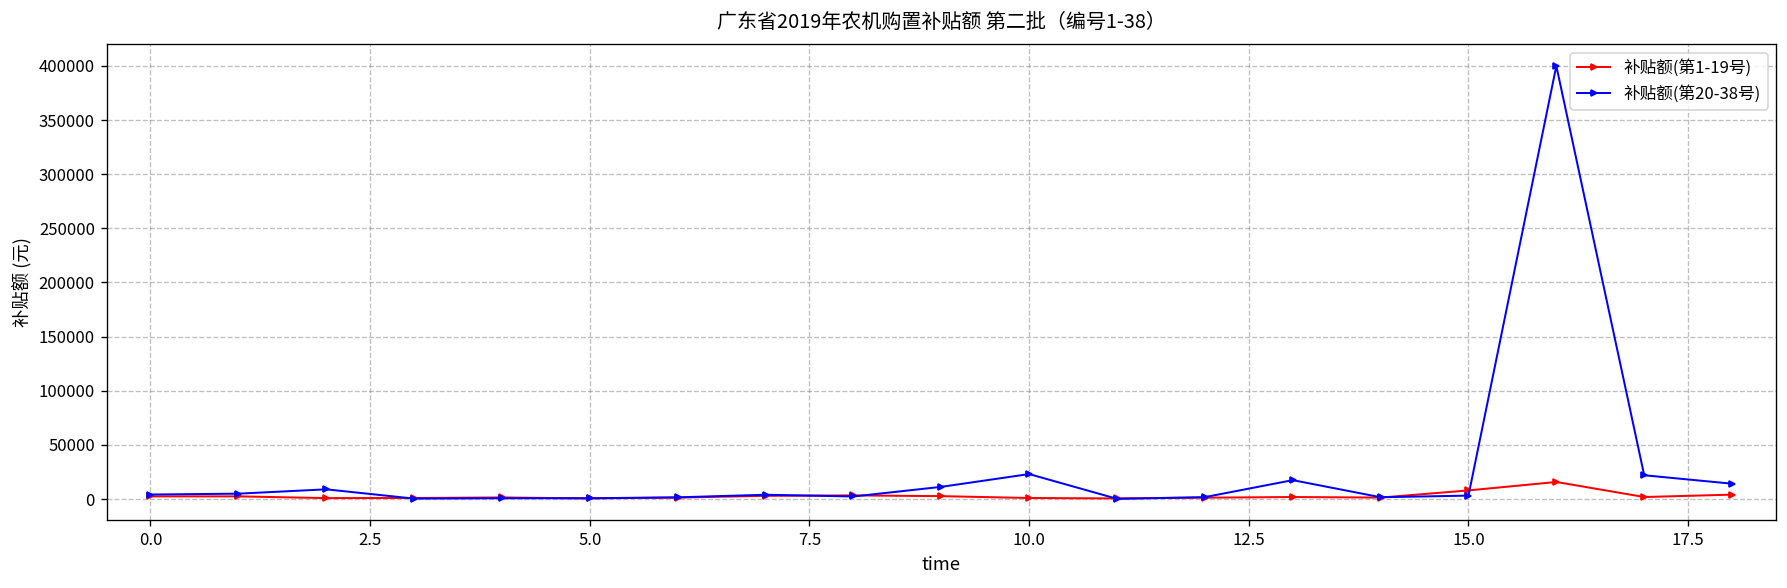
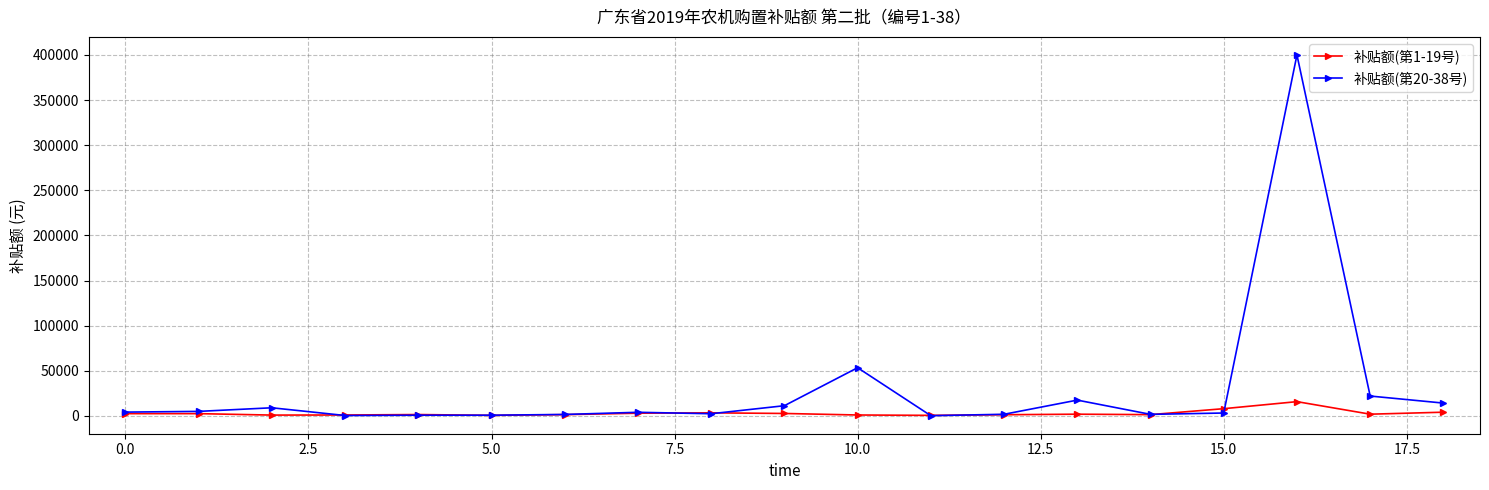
  {
    "补贴额(第1-19号)": {
      "10.0": 0,
      "15.0": 10000
    },
    "补贴额(第20-38号)": {
-     "10.0": 20000,
+     "10.0": 50000,
      "15.0": 0
    }
  }
